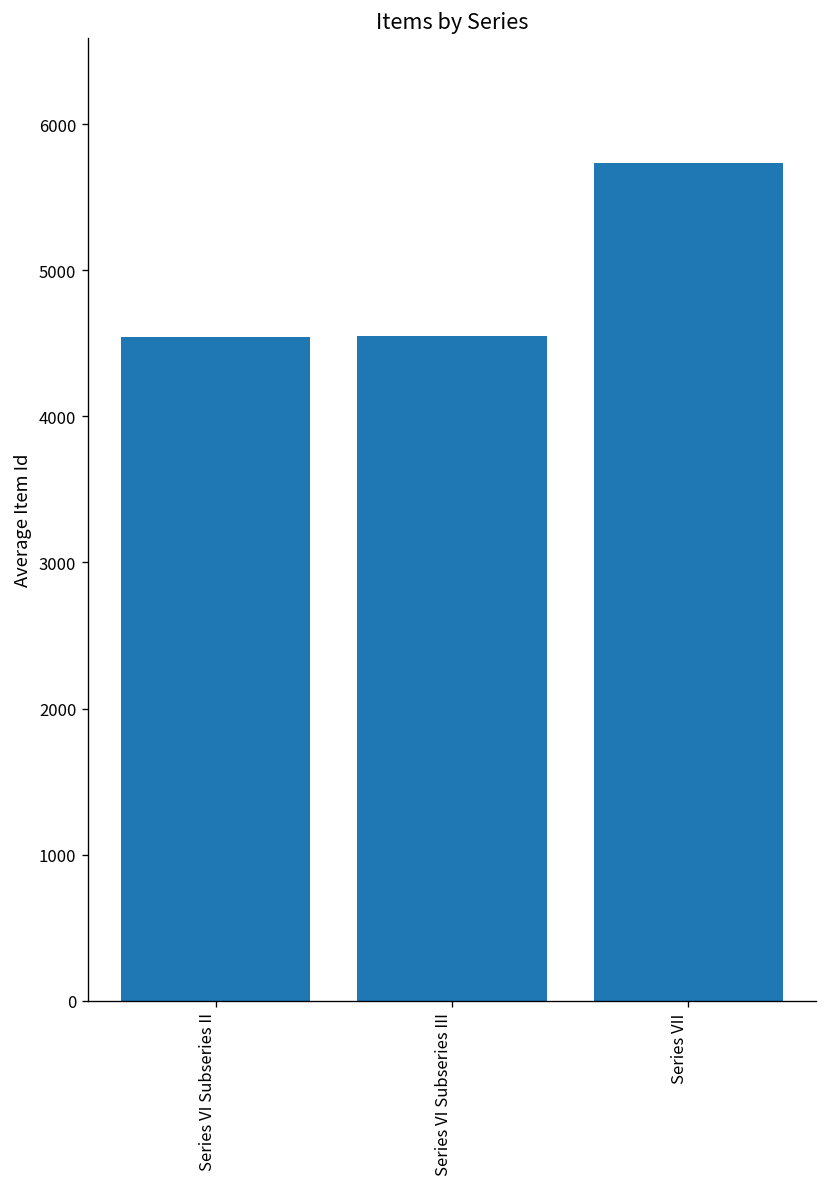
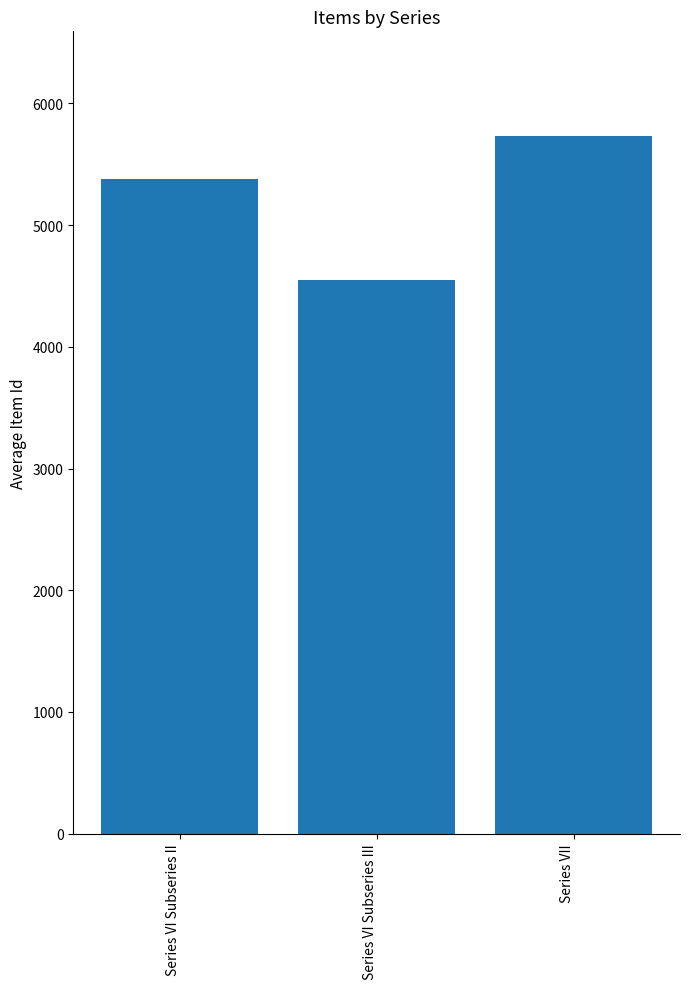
  {
-   "Series VI Subseries II": 4540,
+   "Series VI Subseries II": 5380,
    "Series VI Subseries III": 4550,
    "Series VII": 5730
  }
